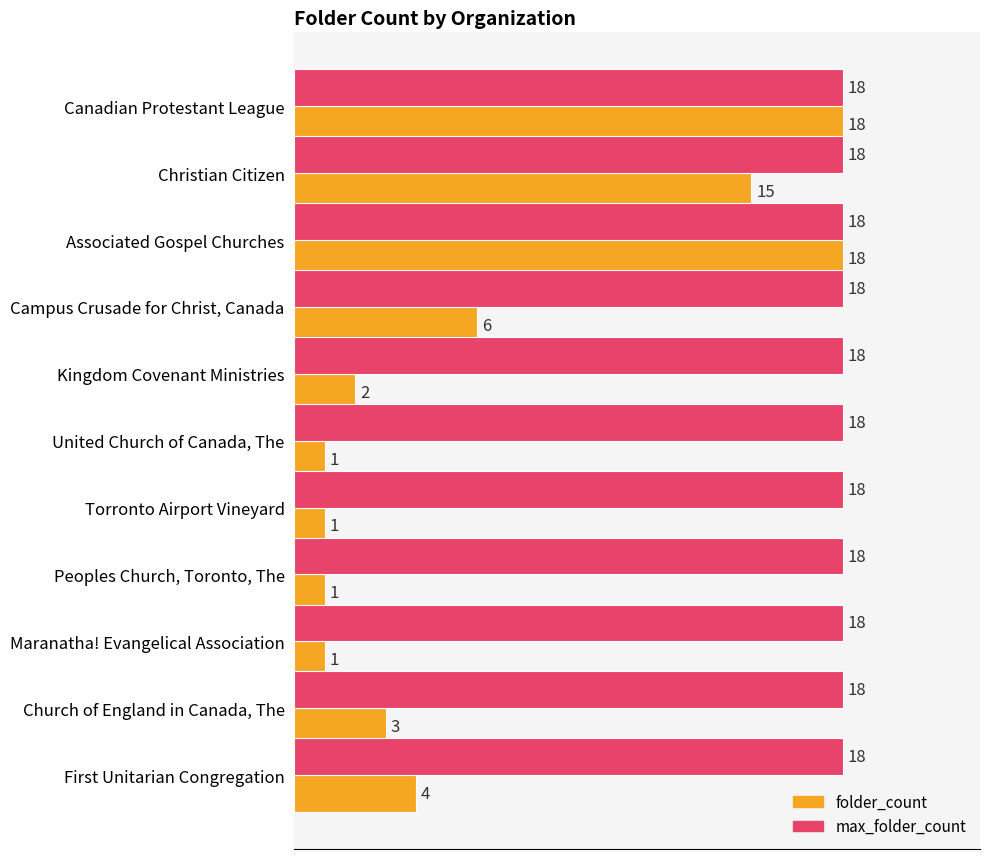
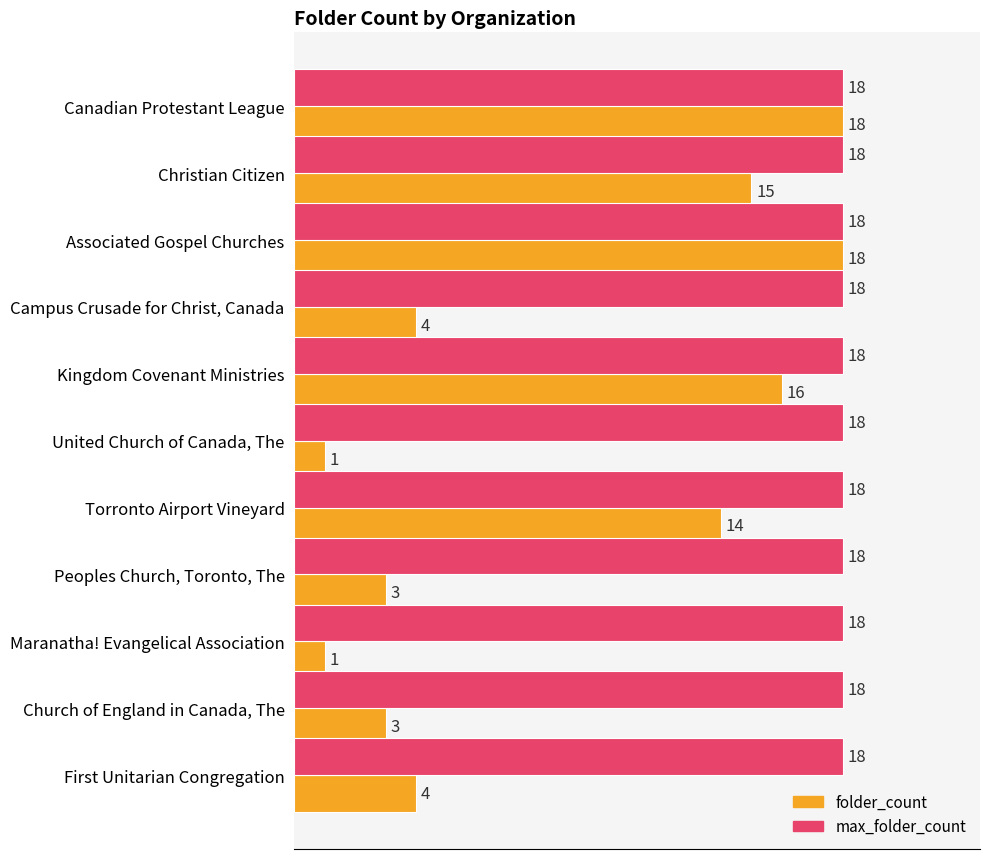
  {
    "folder_count": {
      "Canadian Protestant League": 18,
      "Christian Citizen": 15,
      "Associated Gospel Churches": 18,
-     "Campus Crusade for Christ, Canada": 6,
-     "Kingdom Covenant Ministries": 2,
+     "Campus Crusade for Christ, Canada": 4,
+     "Kingdom Covenant Ministries": 16,
      "United Church of Canada, The": 1,
-     "Torronto Airport Vineyard": 1,
-     "Peoples Church, Toronto, The": 1,
+     "Torronto Airport Vineyard": 14,
+     "Peoples Church, Toronto, The": 3,
      "Maranatha! Evangelical Association": 1,
      "Church of England in Canada, The": 3,
      "First Unitarian Congregation": 4
    },
    "max_folder_count": {
      "Canadian Protestant League": 18,
      "Christian Citizen": 18,
      "Associated Gospel Churches": 18,
      "Campus Crusade for Christ, Canada": 18,
      "Kingdom Covenant Ministries": 18,
      "United Church of Canada, The": 18,
      "Torronto Airport Vineyard": 18,
      "Peoples Church, Toronto, The": 18,
      "Maranatha! Evangelical Association": 18,
      "Church of England in Canada, The": 18,
      "First Unitarian Congregation": 18
    }
  }
